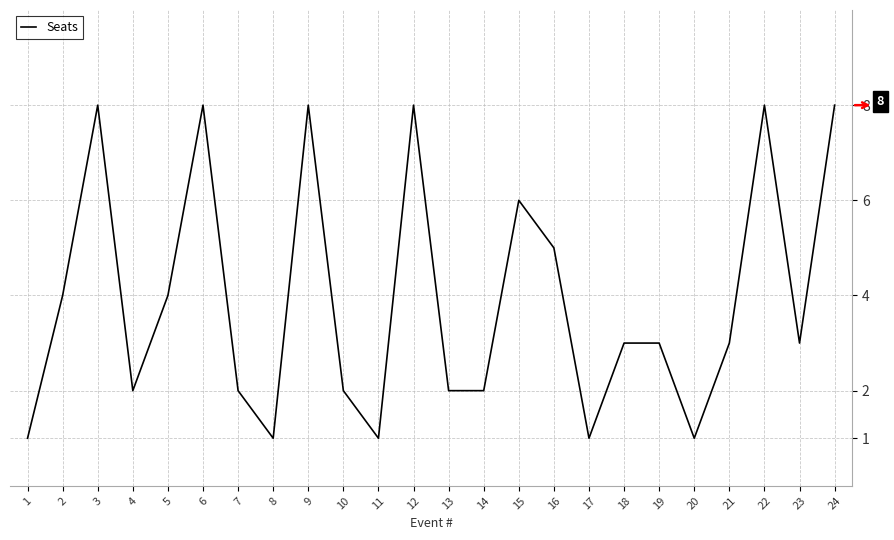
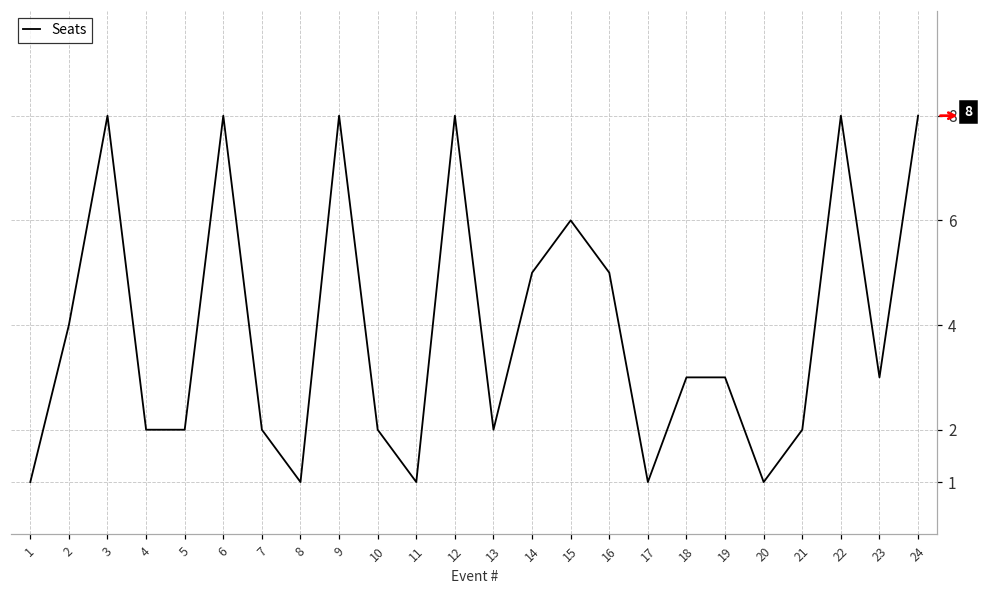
  {
    "1": 1,
    "2": 4,
    "3": 8,
    "4": 2,
-   "5": 4,
+   "5": 2,
    "6": 8,
    "7": 2,
    "8": 1,
    "9": 8,
    "10": 2,
    "11": 1,
    "12": 8,
    "13": 2,
-   "14": 2,
+   "14": 5,
    "15": 6,
    "16": 5,
    "17": 1,
    "18": 3,
    "19": 3,
    "20": 1,
-   "21": 3,
+   "21": 2,
    "22": 8,
    "23": 3,
    "24": 8
  }
